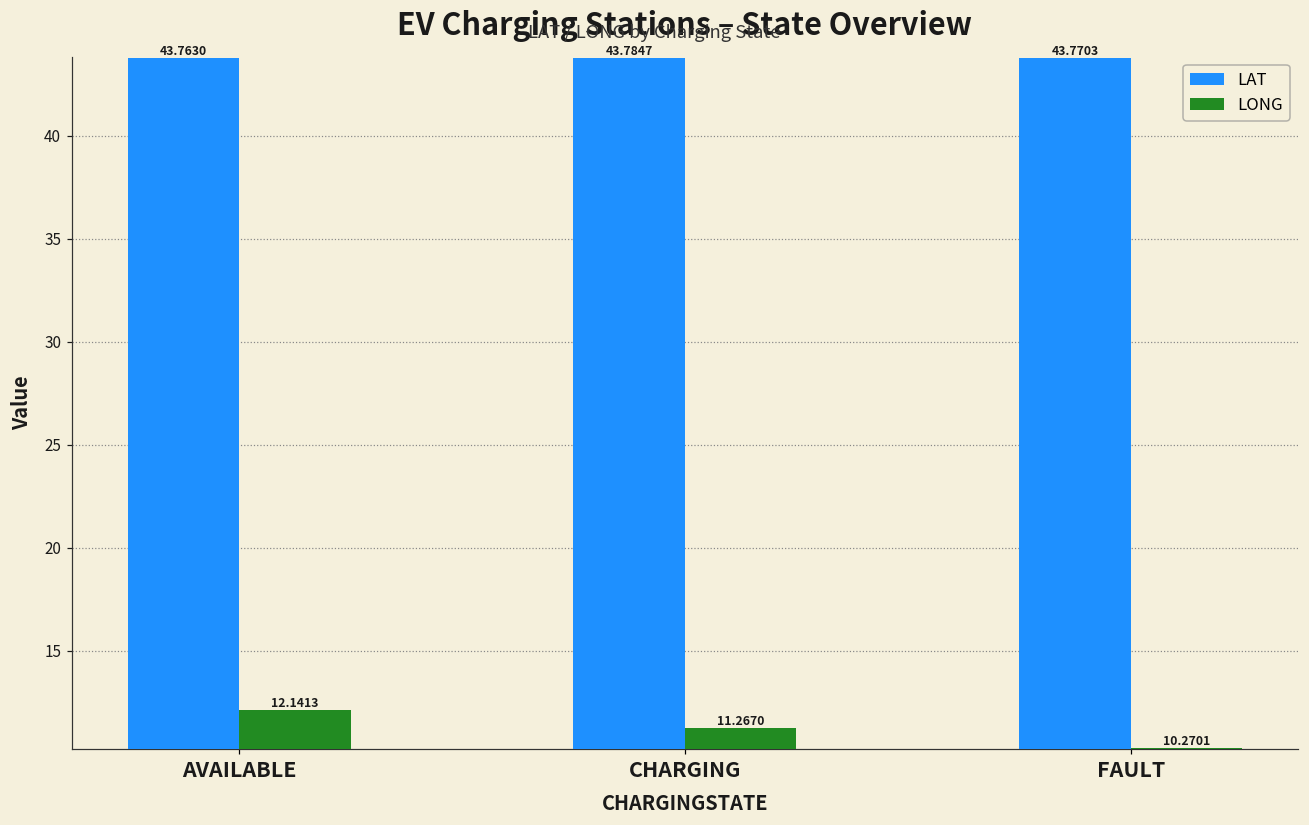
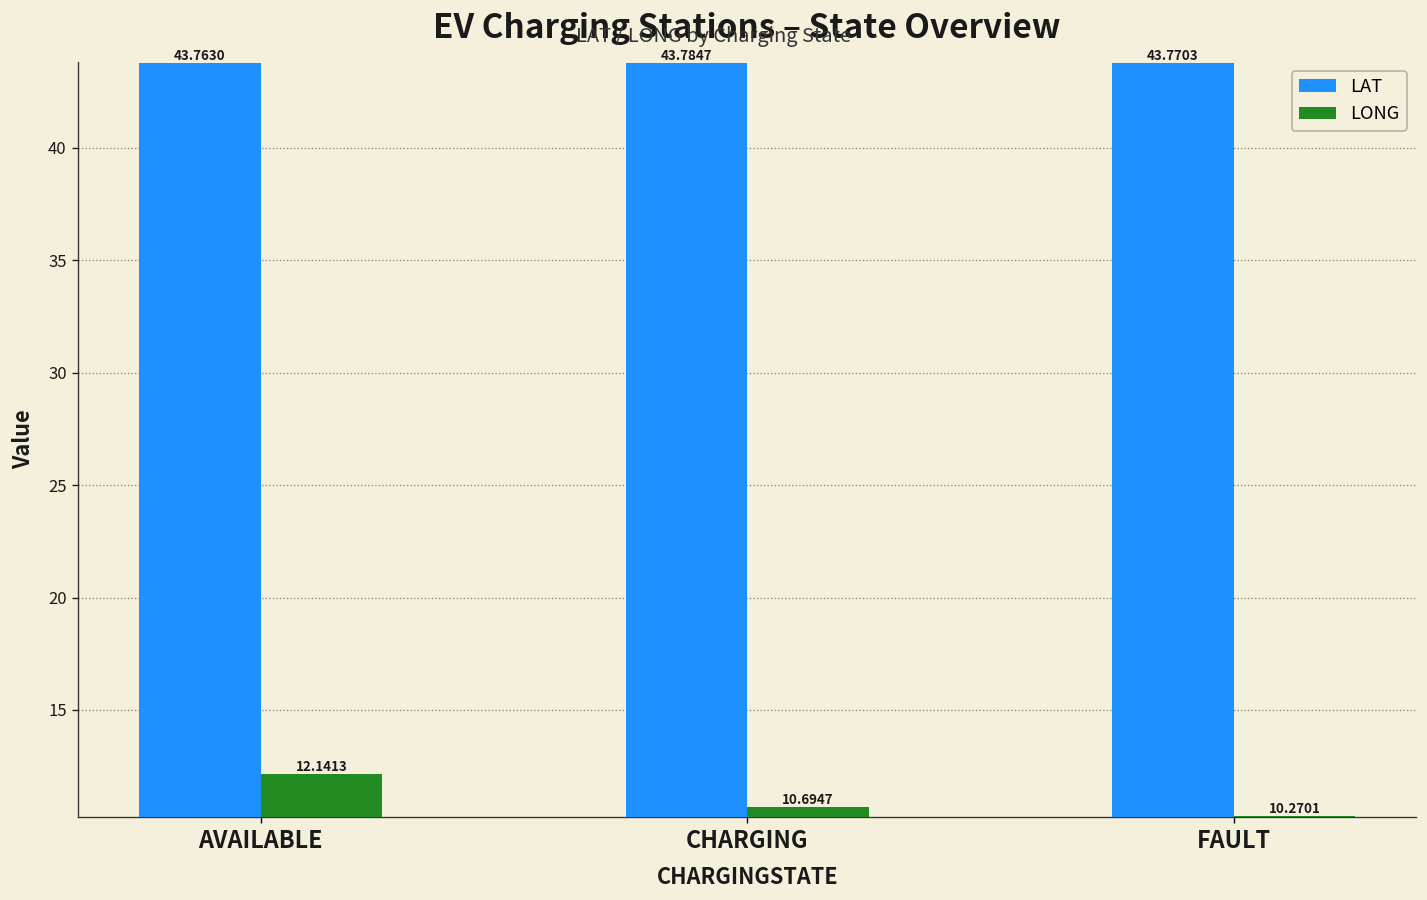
  {
    "LAT": {
      "AVAILABLE": 43.7630,
      "CHARGING": 43.7847,
      "FAULT": 43.7703
    },
    "LONG": {
      "AVAILABLE": 12.1413,
-     "CHARGING": 11.2670,
+     "CHARGING": 10.6947,
      "FAULT": 10.2701
    }
  }
